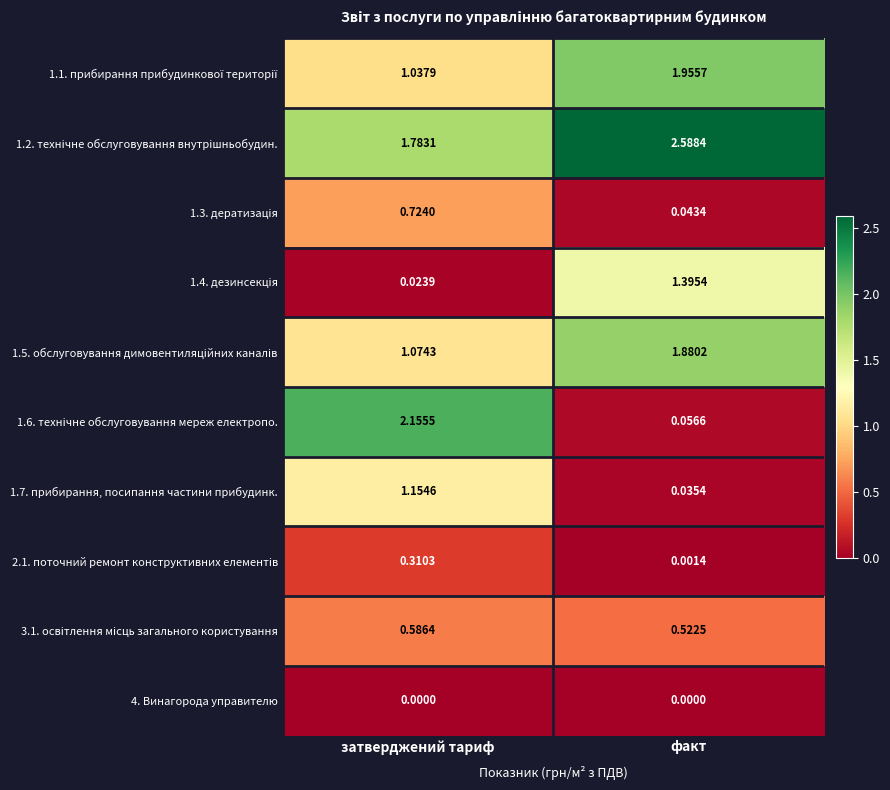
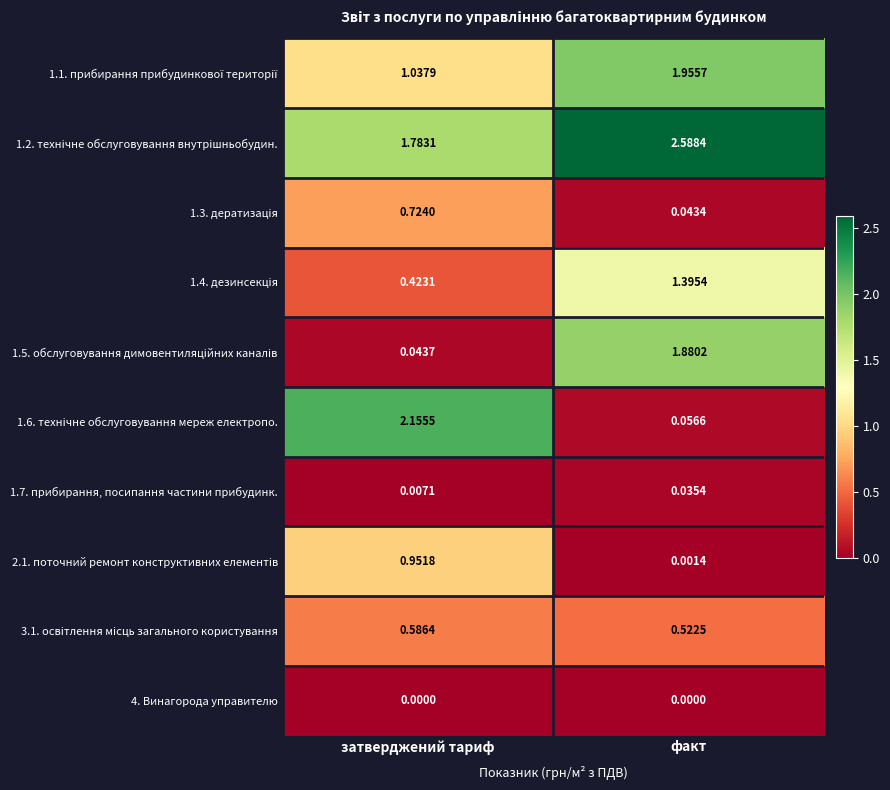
  {
    "1.1. прибирання прибудинкової території": {
      "затверджений тариф": 1.0379,
      "факт": 1.9557
    },
    "1.2. технічне обслуговування внутрішньобудин.": {
      "затверджений тариф": 1.7831,
      "факт": 2.5884
    },
    "1.3. дератизація": {
      "затверджений тариф": 0.7240,
      "факт": 0.0434
    },
    "1.4. дезинсекція": {
-     "затверджений тариф": 0.0239,
+     "затверджений тариф": 0.4231,
      "факт": 1.3954
    },
    "1.5. обслуговування димовентиляційних каналів": {
-     "затверджений тариф": 1.0743,
+     "затверджений тариф": 0.0437,
      "факт": 1.8802
    },
    "1.6. технічне обслуговування мереж електропо.": {
      "затверджений тариф": 2.1555,
      "факт": 0.0566
    },
    "1.7. прибирання, посипання частини прибудинк.": {
-     "затверджений тариф": 1.1546,
+     "затверджений тариф": 0.0071,
      "факт": 0.0354
    },
    "2.1. поточний ремонт конструктивних елементів": {
-     "затверджений тариф": 0.3103,
+     "затверджений тариф": 0.9518,
      "факт": 0.0014
    },
    "3.1. освітлення місць загального користування": {
      "затверджений тариф": 0.5864,
      "факт": 0.5225
    },
    "4. Винагорода управителю": {
      "затверджений тариф": 0.0000,
      "факт": 0.0000
    }
  }
